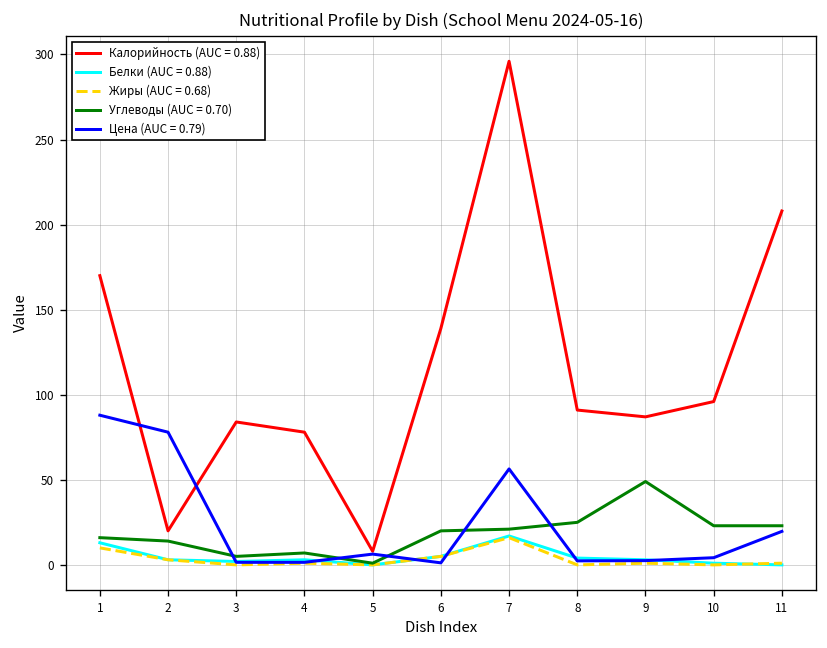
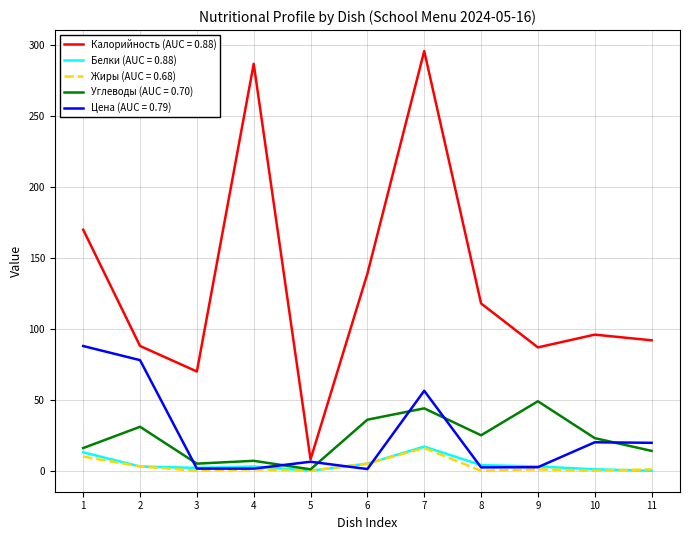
  {
    "Калорийность (AUC = 0.88)": {
      "1": 170,
-     "2": 20,
-     "3": 84,
-     "4": 78,
+     "2": 88,
+     "3": 70,
+     "4": 287,
      "6": 139,
      "7": 296,
-     "8": 91,
+     "8": 118,
      "9": 87,
      "10": 96,
-     "11": 208
+     "11": 92
    },
    "Белки (AUC = 0.88)": {
      "1": 13
    },
    "Жиры (AUC = 0.68)": {
      "1": 10,
      "8": 0
    },
    "Углеводы (AUC = 0.70)": {
      "1": 16,
-     "2": 14,
+     "2": 31,
      "3": 5,
      "4": 7,
-     "6": 20,
-     "7": 21,
+     "6": 36,
+     "7": 44,
      "8": 25,
      "9": 49,
      "10": 23,
-     "11": 23
+     "11": 14
    },
    "Цена (AUC = 0.79)": {
      "1": 88,
      "2": 78,
      "6": 1,
      "7": 56,
-     "10": 4,
+     "10": 20,
      "11": 20
    }
  }
